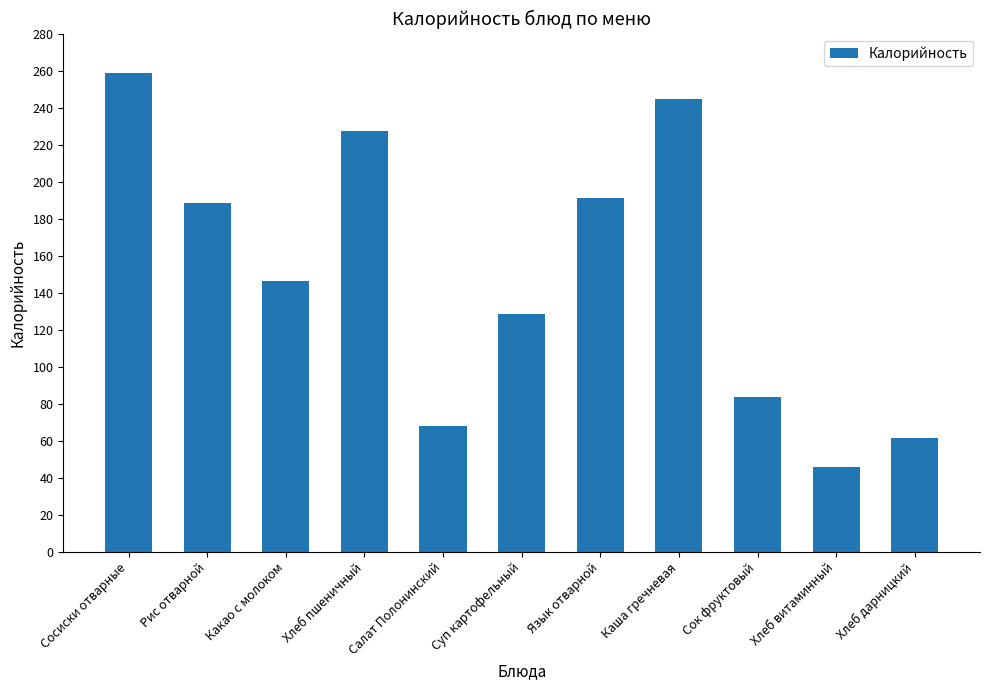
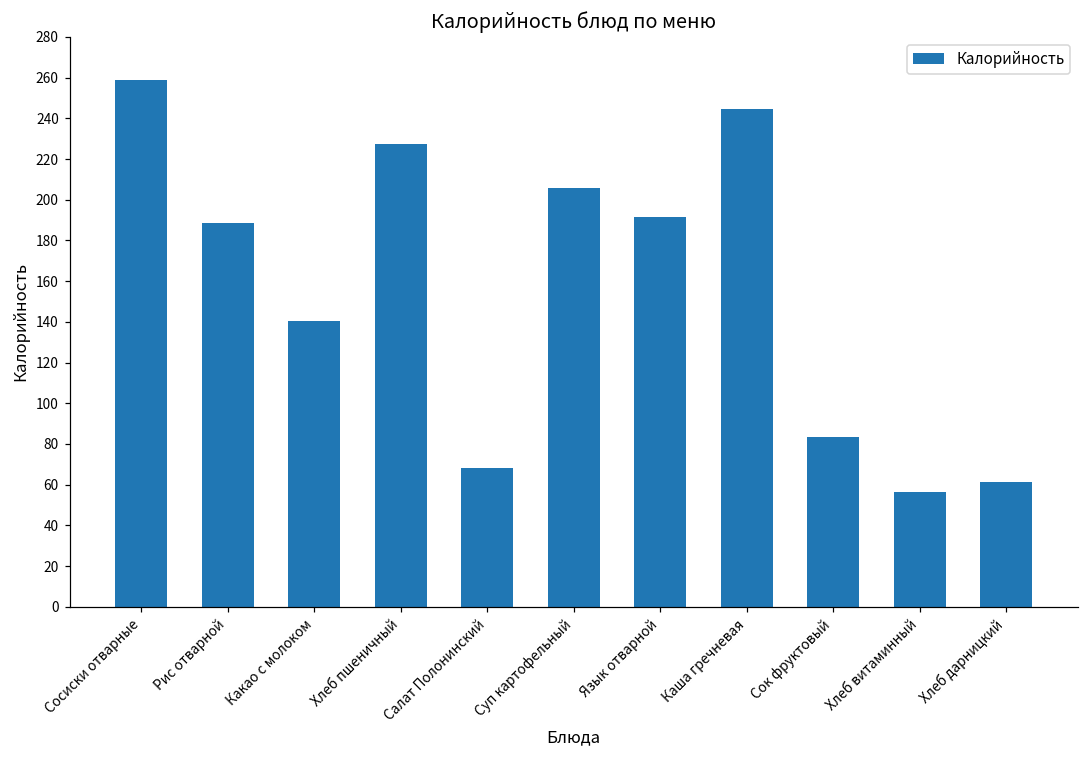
  {
    "Сосиски отварные": 259,
    "Рис отварной": 189,
-   "Какао с молоком": 146,
+   "Какао с молоком": 140,
    "Хлеб пшеничный": 228,
    "Салат Полонинский": 68,
-   "Суп картофельный": 129,
+   "Суп картофельный": 206,
    "Язык отварной": 191,
    "Каша гречневая": 245,
    "Сок фруктовый": 83,
-   "Хлеб витаминный": 46,
+   "Хлеб витаминный": 56,
    "Хлеб дарницкий": 61
  }
